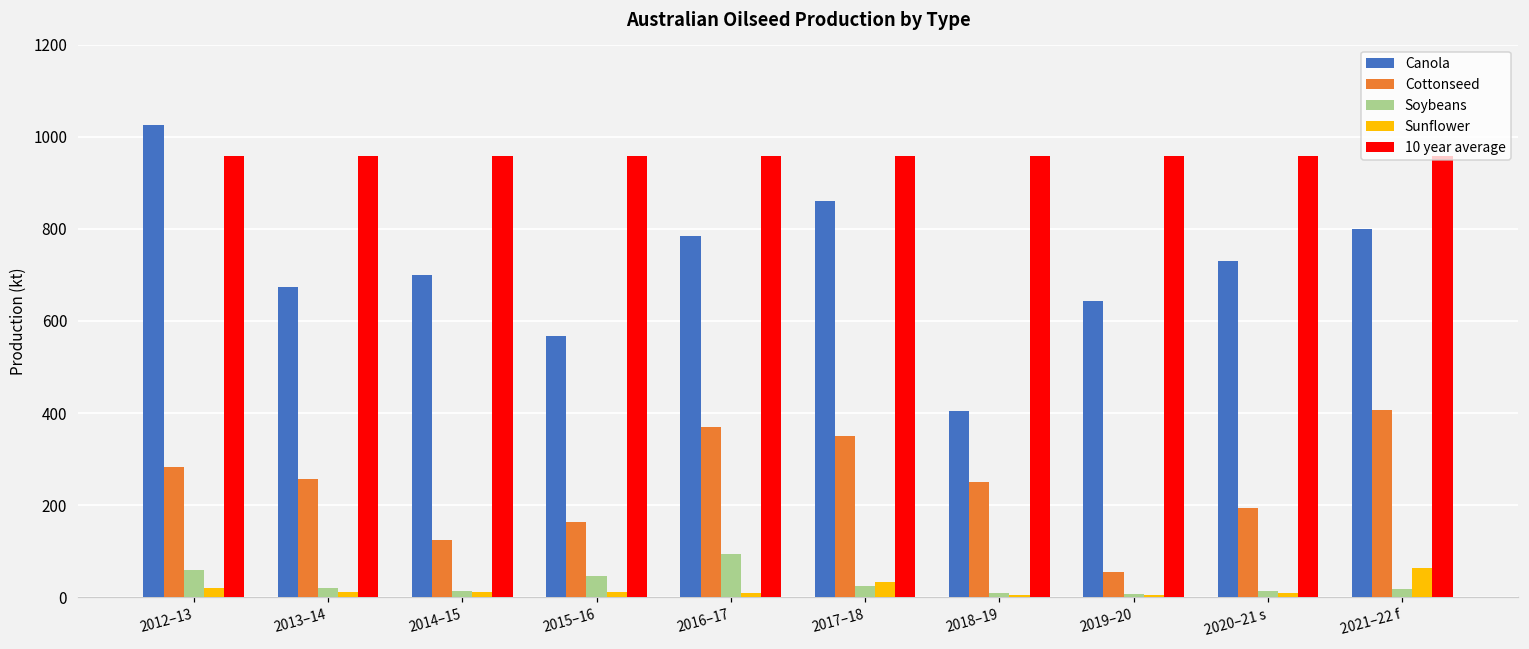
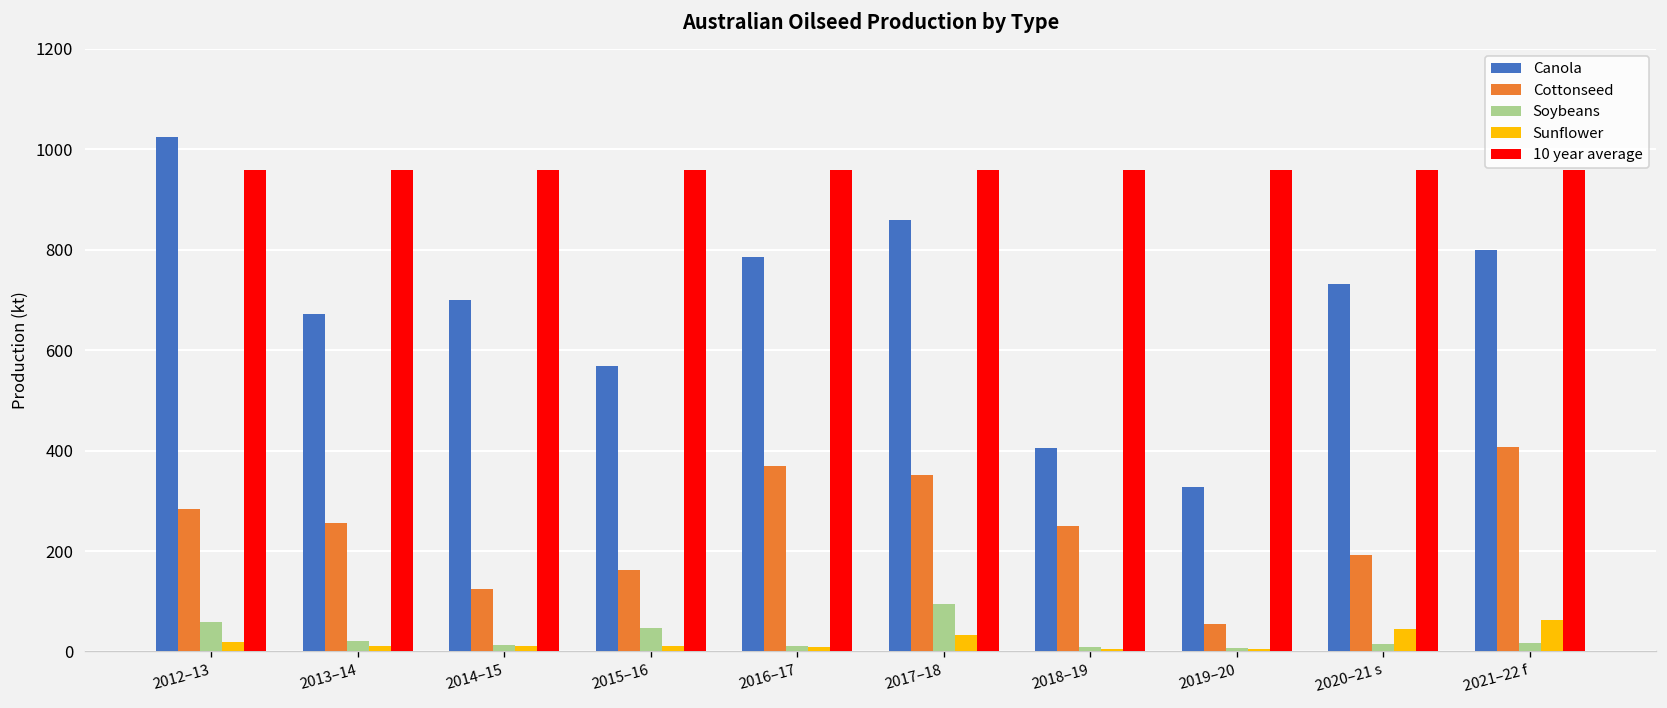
  {
    "Canola": {
      "2012–13": 1030,
      "2013–14": 670,
      "2014–15": 700,
      "2015–16": 570,
      "2016–17": 790,
      "2017–18": 860,
      "2018–19": 400,
-     "2019–20": 640,
+     "2019–20": 330,
      "2020–21 s": 730,
      "2021–22 f": 800
    },
    "Cottonseed": {
      "2012–13": 280,
      "2013–14": 260,
      "2014–15": 120,
      "2015–16": 160,
      "2016–17": 370,
      "2017–18": 350,
      "2018–19": 250,
      "2019–20": 50,
      "2020–21 s": 190,
      "2021–22 f": 410
    },
    "Soybeans": {
      "2012–13": 60,
      "2013–14": 20,
      "2014–15": 10,
      "2015–16": 50,
-     "2016–17": 90,
-     "2017–18": 20,
+     "2016–17": 10,
+     "2017–18": 90,
      "2018–19": 10,
      "2020–21 s": 10,
      "2021–22 f": 20
    },
    "Sunflower": {
      "2012–13": 20,
      "2013–14": 10,
      "2014–15": 10,
      "2015–16": 10,
      "2016–17": 10,
      "2017–18": 30,
-     "2020–21 s": 10,
+     "2020–21 s": 50,
      "2021–22 f": 60
    },
    "10 year average": {
      "2012–13": 960,
      "2013–14": 960,
      "2014–15": 960,
      "2015–16": 960,
      "2016–17": 960,
      "2017–18": 960,
      "2018–19": 960,
      "2019–20": 960,
      "2020–21 s": 960
    }
  }
